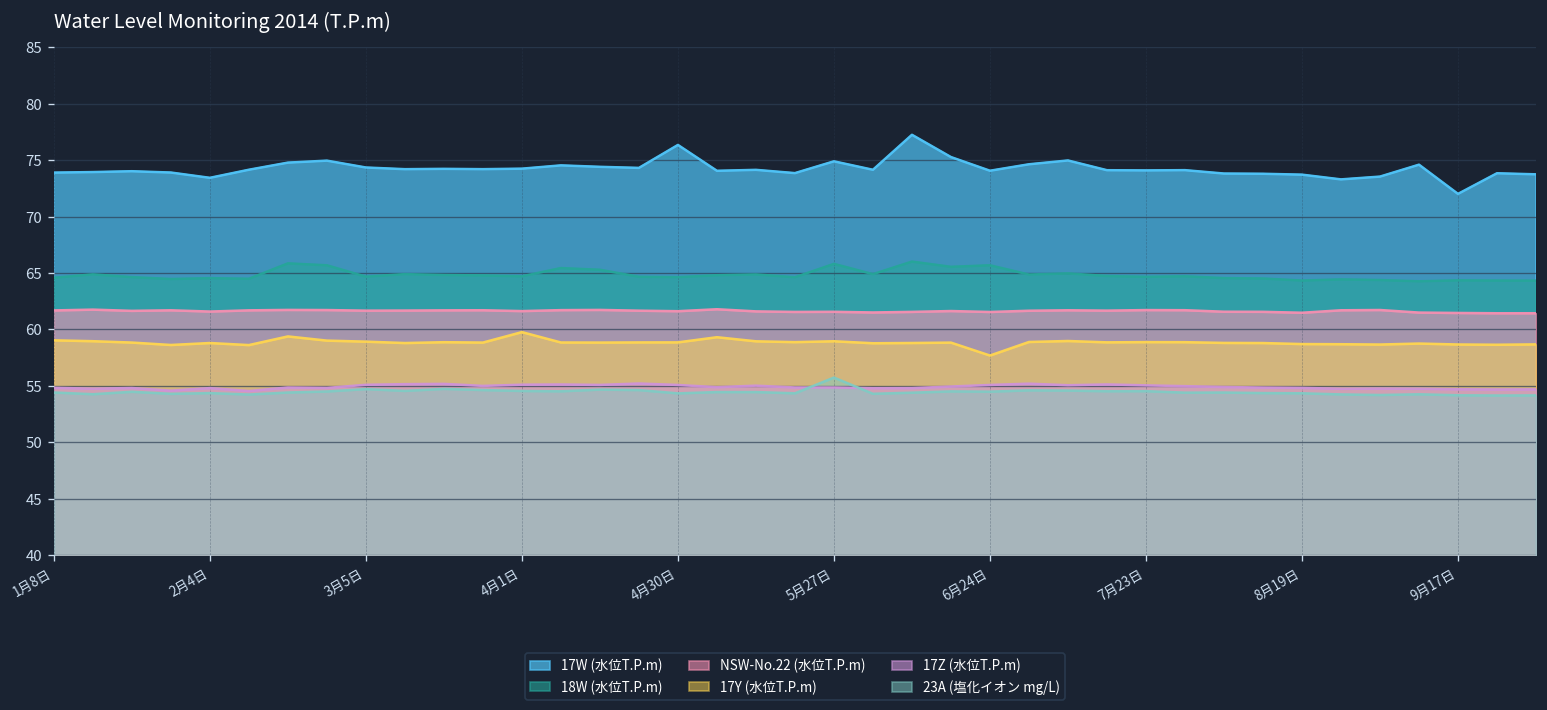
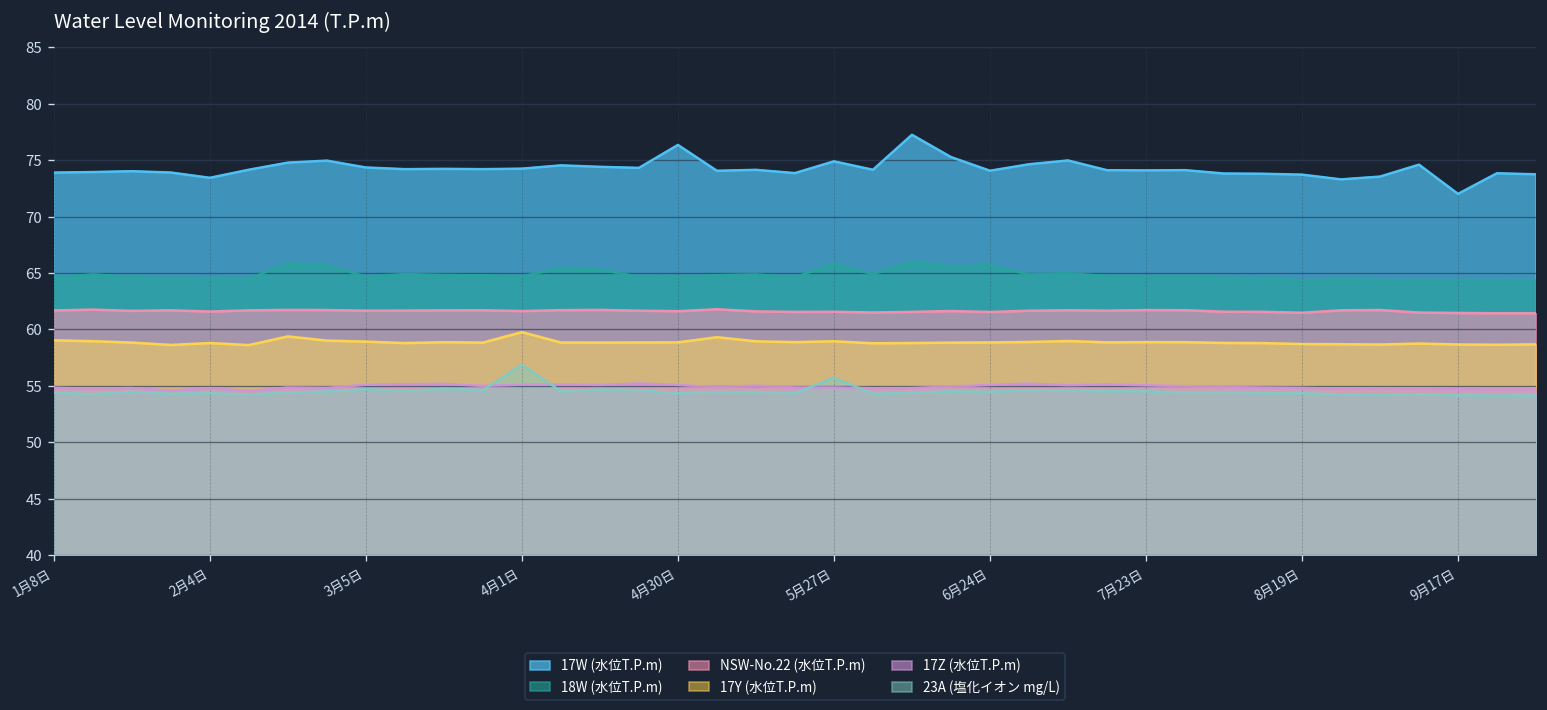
  {
    "17W (水位T.P.m)": {
      "1月8日": 74,
      "2月4日": 73,
      "3月5日": 74,
      "4月1日": 74,
      "4月30日": 76,
      "5月27日": 75,
      "6月24日": 74,
      "7月23日": 74,
      "8月19日": 74,
      "9月17日": 72
    },
    "18W (水位T.P.m)": {
      "1月8日": 65,
      "2月4日": 65,
      "3月5日": 65,
      "4月1日": 65,
      "4月30日": 65,
      "5月27日": 66,
      "6月24日": 66,
      "7月23日": 65,
      "8月19日": 64,
      "9月17日": 64
    },
    "17Y (水位T.P.m)": {
      "1月8日": 59,
      "2月4日": 59,
      "3月5日": 59,
      "4月1日": 60,
      "4月30日": 59,
      "5月27日": 59,
-     "6月24日": 58,
+     "6月24日": 59,
      "7月23日": 59,
      "8月19日": 59,
      "9月17日": 59
    },
    "23A (塩化イオン mg/L)": {
      "1月8日": 54,
      "2月4日": 54,
      "3月5日": 55,
-     "4月1日": 55,
+     "4月1日": 57,
      "4月30日": 54,
      "5月27日": 56,
      "6月24日": 54,
      "7月23日": 55,
      "8月19日": 54,
      "9月17日": 54
    }
  }
